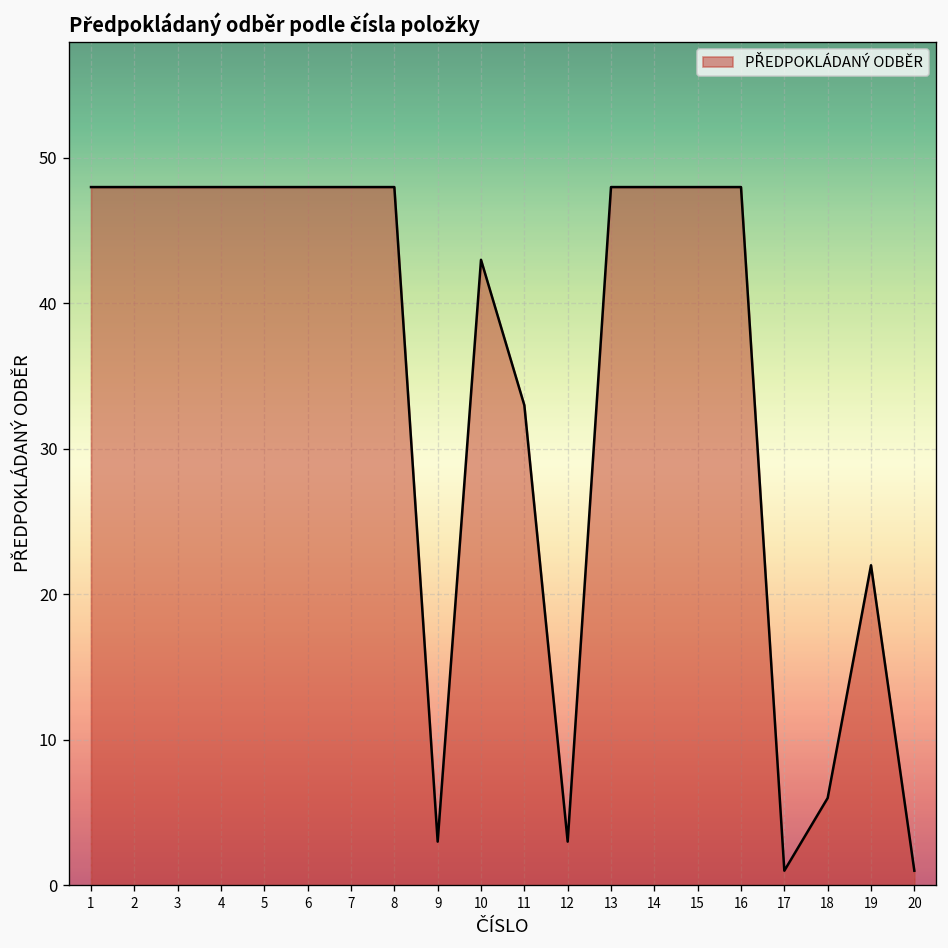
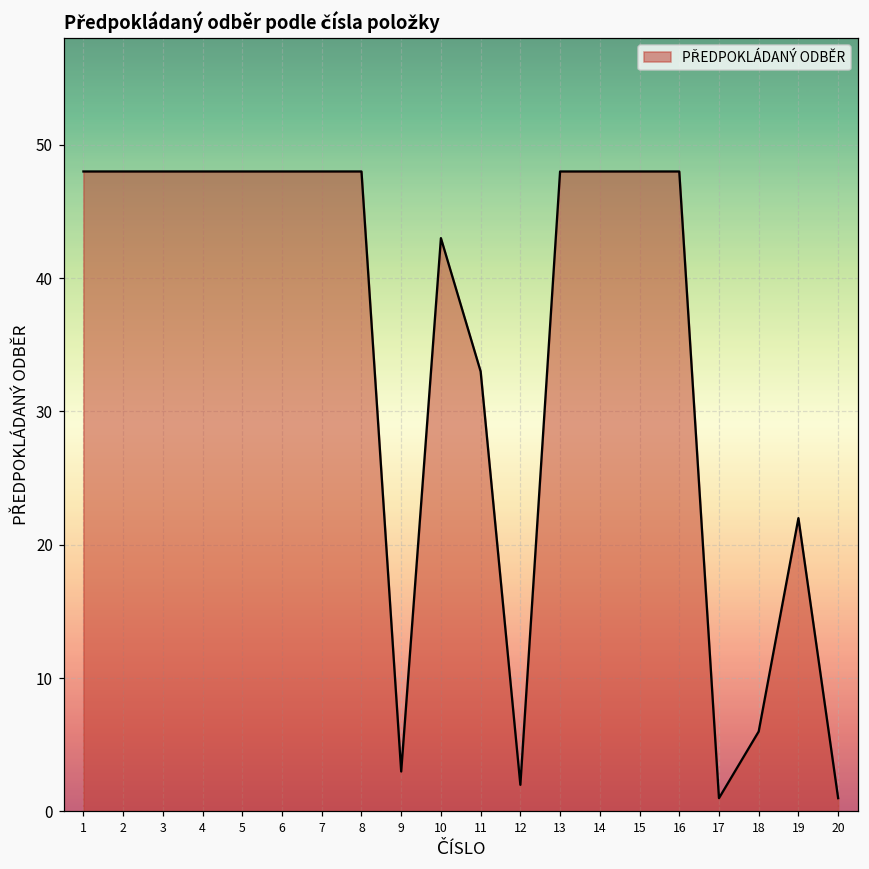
  {
    "1": 48,
    "2": 48,
    "3": 48,
    "4": 48,
    "5": 48,
    "6": 48,
    "7": 48,
    "8": 48,
    "9": 3,
    "10": 43,
    "11": 33,
-   "12": 3,
+   "12": 2,
    "13": 48,
    "14": 48,
    "15": 48,
    "16": 48,
    "17": 1,
    "18": 6,
    "19": 22,
    "20": 1
  }
